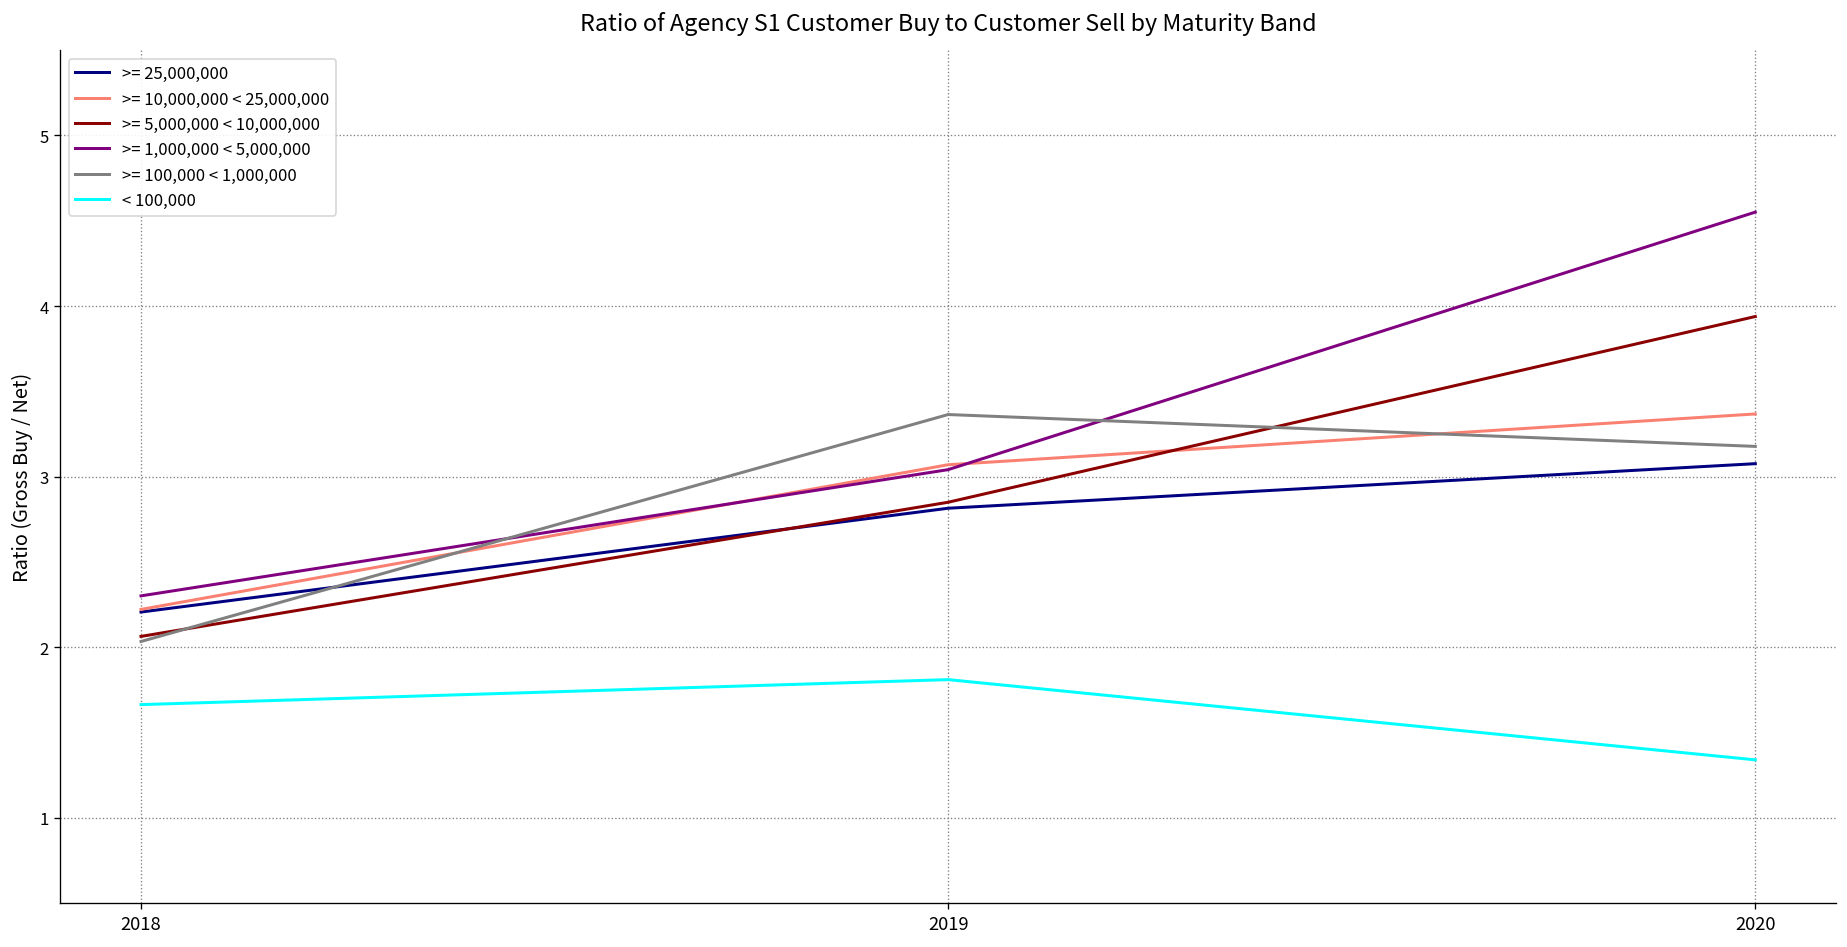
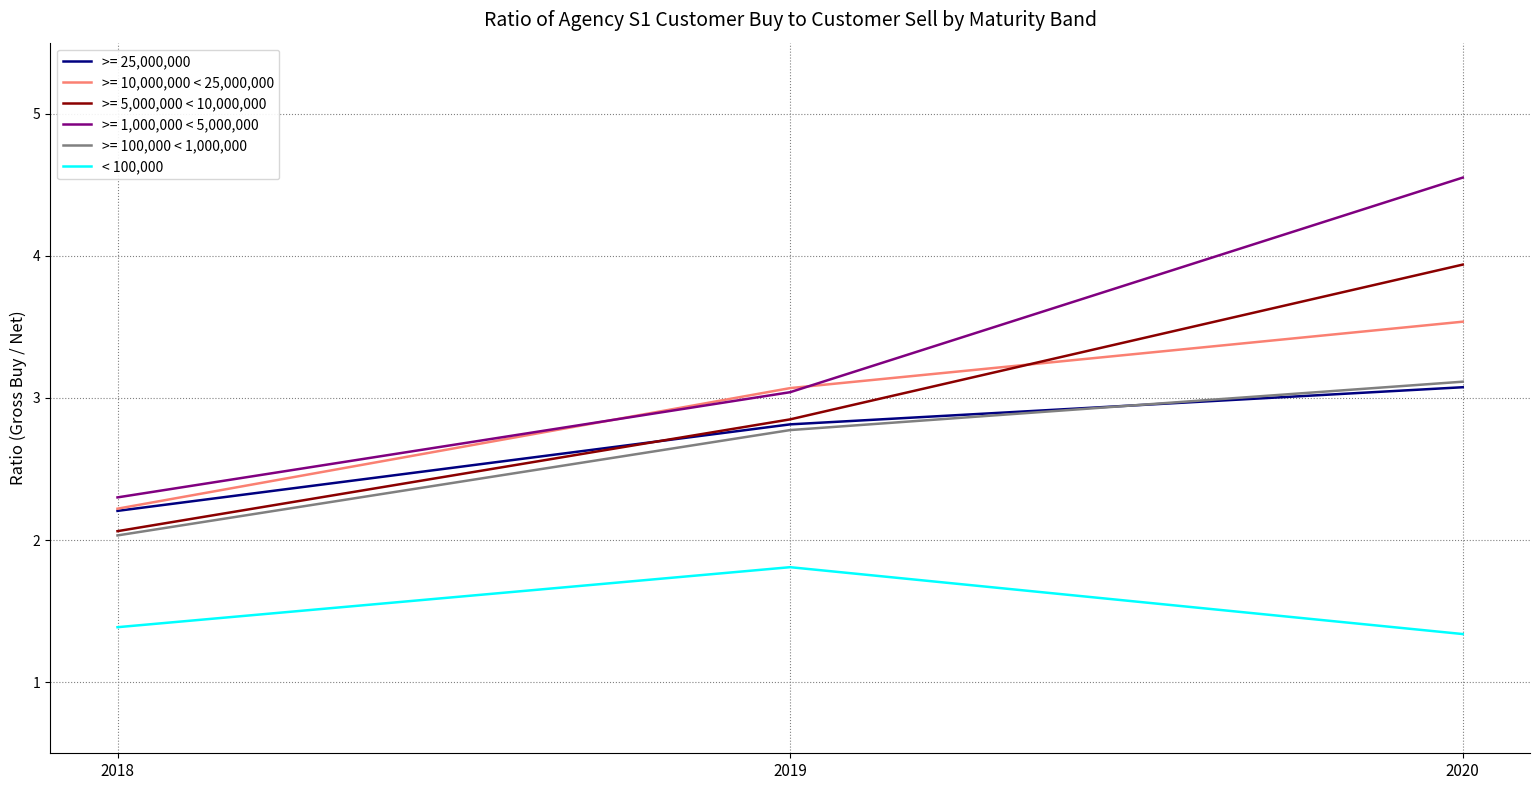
  {
    ">= 25,000,000": {
      "2019": 2.81,
      "2020": 3.08
    },
    ">= 10,000,000 < 25,000,000": {
      "2019": 3.07,
-     "2020": 3.37
+     "2020": 3.54
    },
    ">= 5,000,000 < 10,000,000": {
      "2018": 2.06,
      "2019": 2.85,
      "2020": 3.94
    },
    ">= 1,000,000 < 5,000,000": {
      "2018": 2.30,
      "2019": 3.04,
      "2020": 4.55
    },
    ">= 100,000 < 1,000,000": {
      "2018": 2.03,
-     "2019": 3.36,
-     "2020": 3.18
+     "2019": 2.77,
+     "2020": 3.11
    },
    "< 100,000": {
-     "2018": 1.66,
+     "2018": 1.39,
      "2019": 1.81,
      "2020": 1.34
    }
  }
